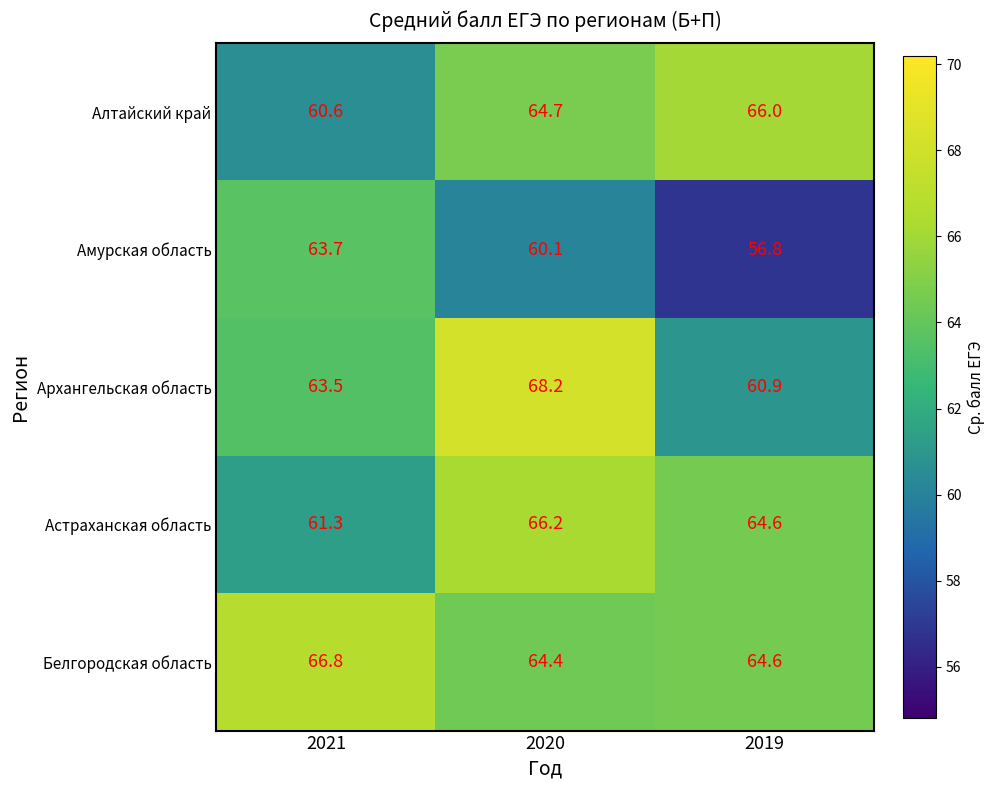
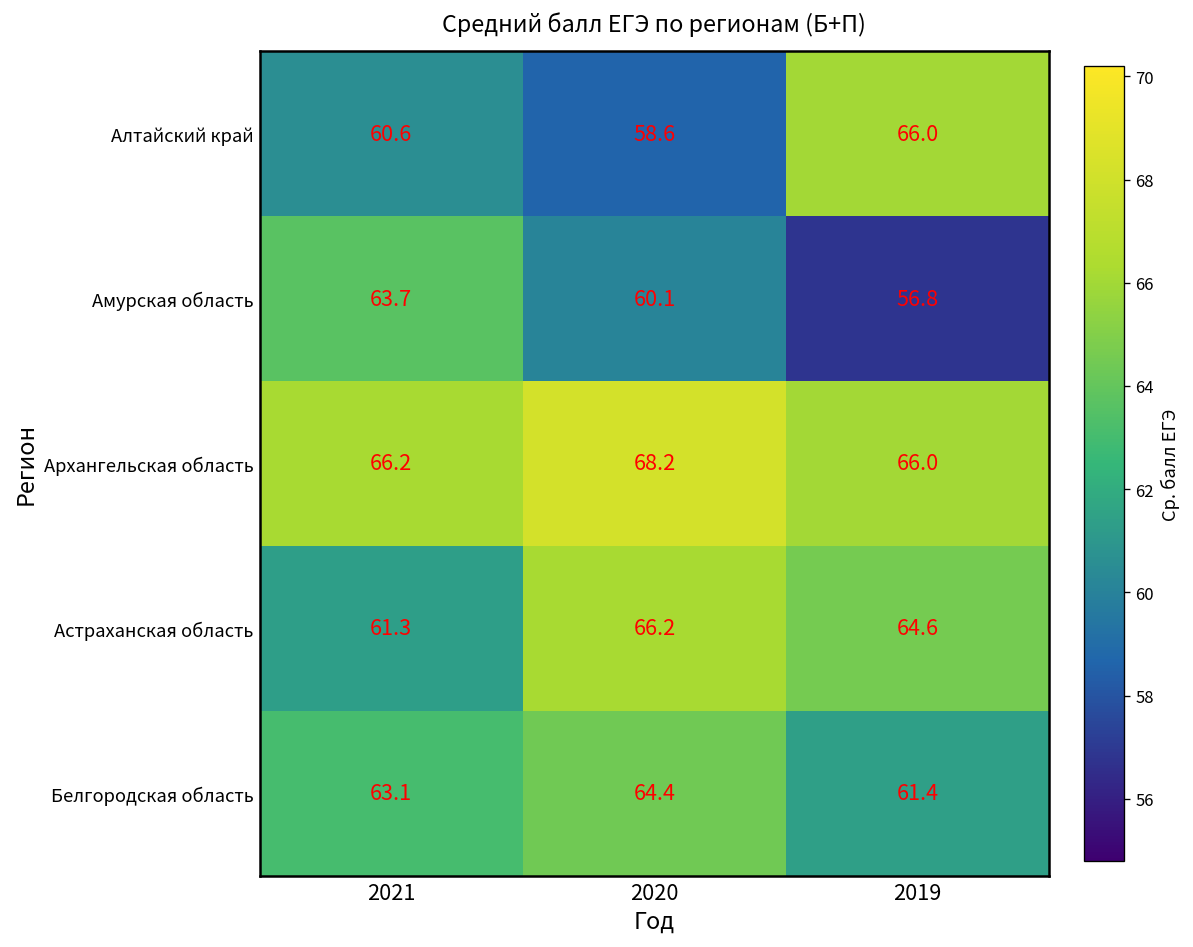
  {
    "Алтайский край": {
      "2021": 60.6,
-     "2020": 64.7,
+     "2020": 58.6,
      "2019": 66.0
    },
    "Амурская область": {
      "2021": 63.7,
      "2020": 60.1,
      "2019": 56.8
    },
    "Архангельская область": {
-     "2021": 63.5,
+     "2021": 66.2,
      "2020": 68.2,
-     "2019": 60.9
+     "2019": 66.0
    },
    "Астраханская область": {
      "2021": 61.3,
      "2020": 66.2,
      "2019": 64.6
    },
    "Белгородская область": {
-     "2021": 66.8,
+     "2021": 63.1,
      "2020": 64.4,
-     "2019": 64.6
+     "2019": 61.4
    }
  }
